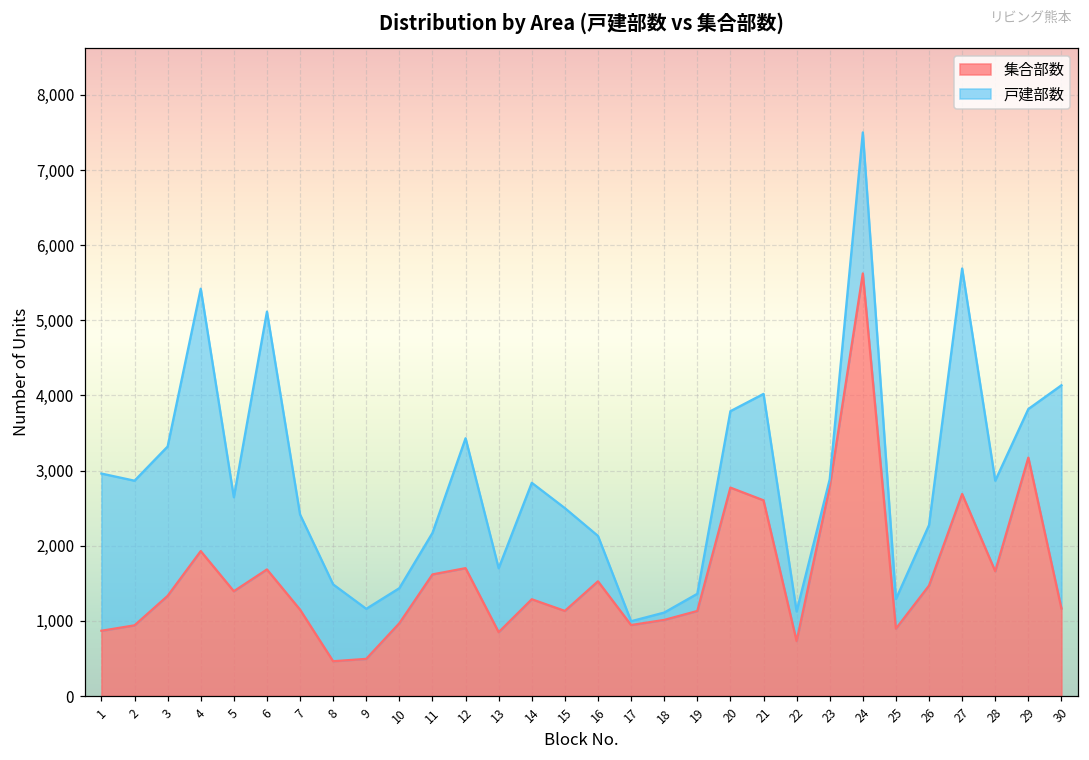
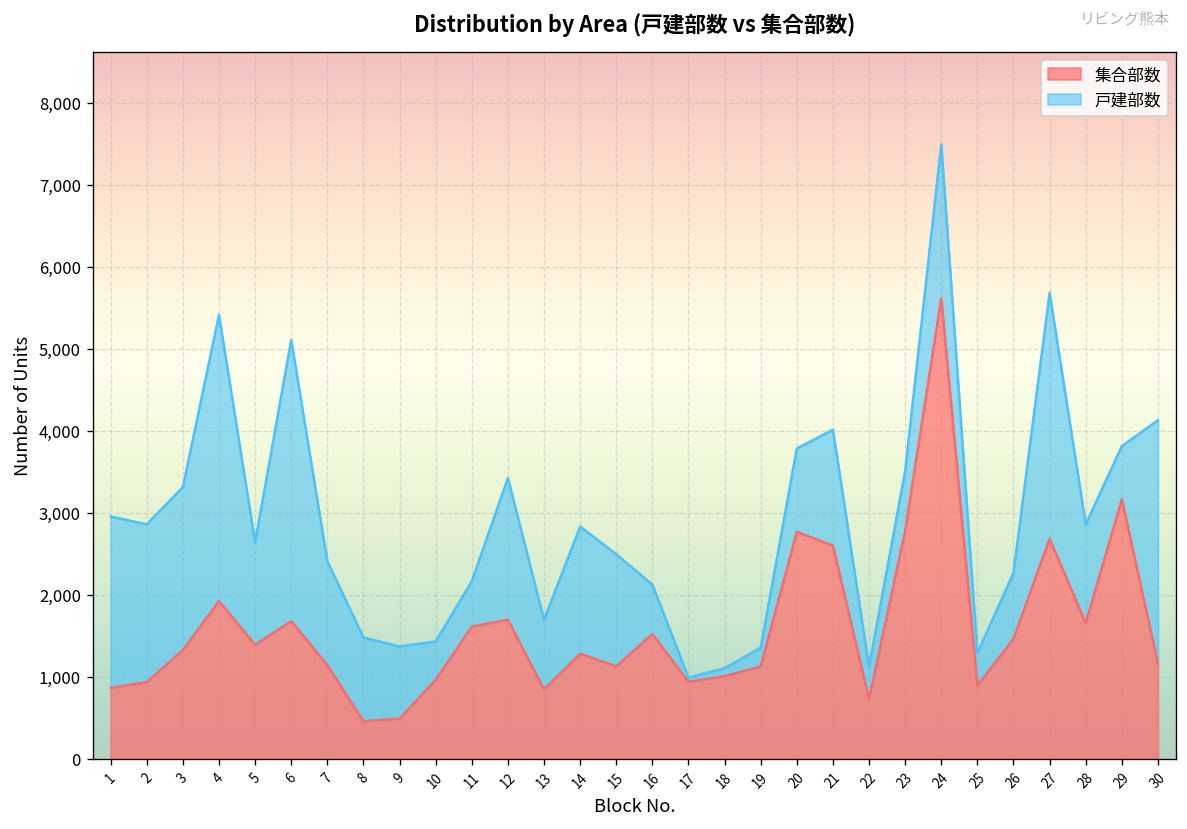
  {
    "集合部数": {
      "1": "900",
      "2": "900",
      "3": "1,300",
      "4": "1,900",
      "5": "1,400",
      "6": "1,700",
      "7": "1,100",
      "8": "500",
      "9": "500",
      "10": "1,000",
      "11": "1,600",
      "12": "1,700",
      "13": "800",
      "14": "1,300",
      "15": "1,100",
      "16": "1,500",
      "17": "900",
      "18": "1,000",
      "19": "1,100",
      "20": "2,800",
      "21": "2,600",
      "22": "700",
      "23": "2,800",
      "24": "5,600",
      "25": "900",
      "26": "1,500",
      "27": "2,700",
      "28": "1,700",
      "29": "3,200",
      "30": "1,200"
    },
    "戸建部数": {
      "1": "2,100",
      "2": "1,900",
      "3": "2,000",
      "4": "3,500",
      "5": "1,300",
      "6": "3,400",
      "7": "1,300",
      "8": "1,000",
-     "9": "700",
+     "9": "900",
      "10": "500",
      "11": "600",
      "12": "1,700",
      "13": "900",
      "14": "1,600",
      "15": "1,400",
      "16": "600",
      "17": "100",
      "18": "100",
      "19": "200",
      "20": "1,000",
      "21": "1,400",
      "22": "400",
-     "23": "100",
+     "23": "700",
      "24": "1,900",
      "25": "400",
      "26": "800",
      "27": "3,000",
      "28": "1,200",
      "29": "600",
      "30": "3,000"
    }
  }
